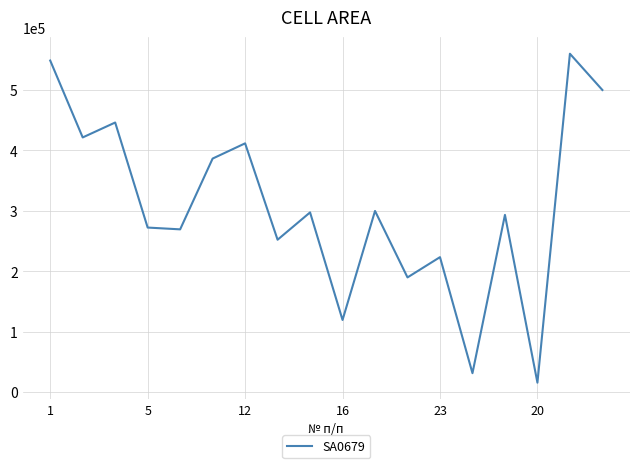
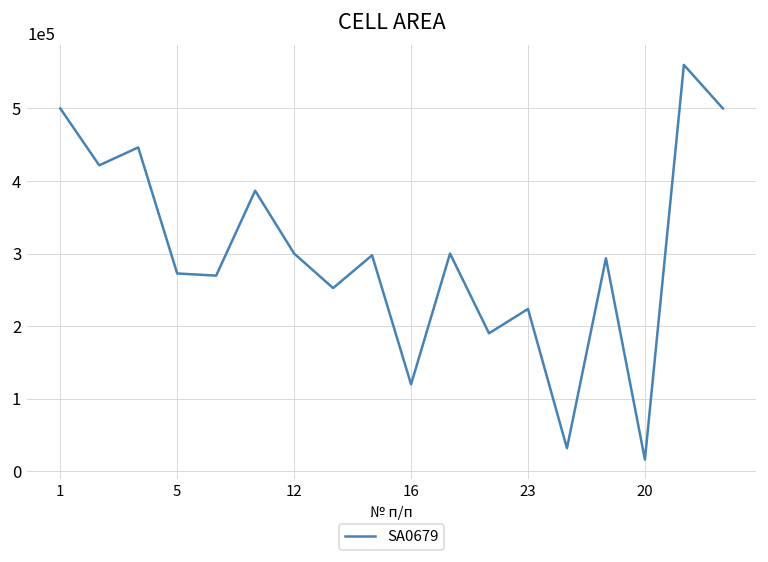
  {
-   "1": 550000,
+   "1": 500000,
    "5": 270000,
-   "12": 410000,
+   "12": 300000,
    "16": 120000,
    "23": 220000,
    "20": 20000
  }
